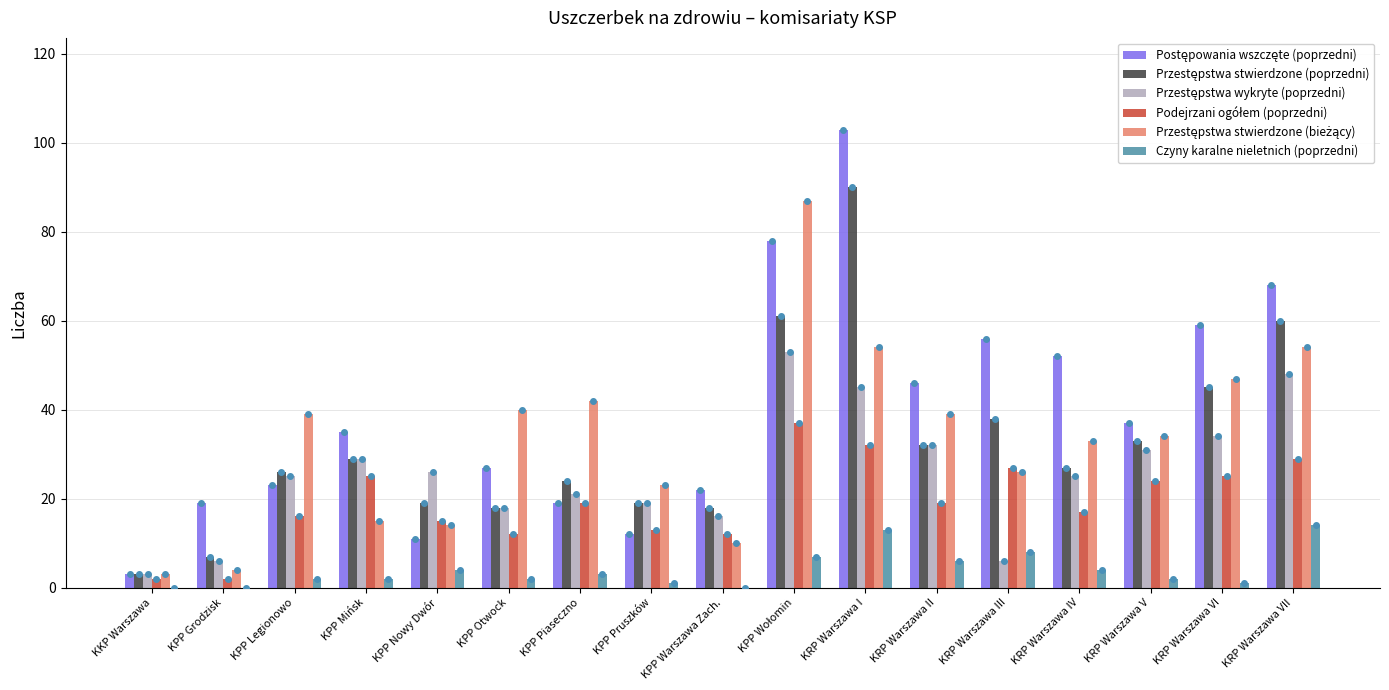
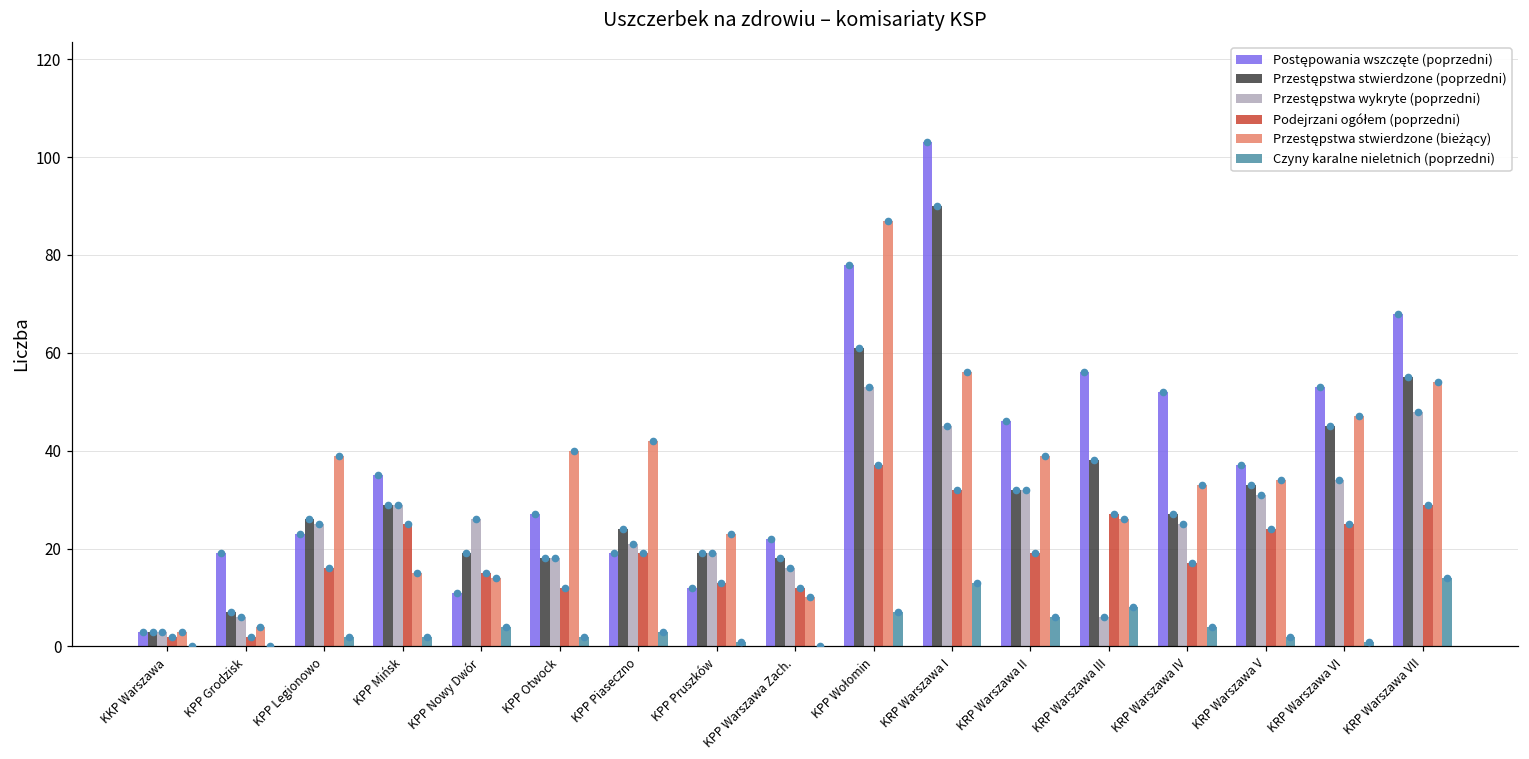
  {
    "Postępowania wszczęte (poprzedni)": {
      "KKP Warszawa": 3,
      "KPP Grodzisk": 19,
      "KPP Legionowo": 23,
      "KPP Mińsk": 35,
      "KPP Nowy Dwór": 11,
      "KPP Otwock": 27,
      "KPP Piaseczno": 19,
      "KPP Pruszków": 12,
      "KPP Warszawa Zach.": 22,
      "KPP Wołomin": 78,
      "KRP Warszawa I": 103,
      "KRP Warszawa II": 46,
      "KRP Warszawa III": 56,
      "KRP Warszawa IV": 52,
      "KRP Warszawa V": 37,
-     "KRP Warszawa VI": 59,
+     "KRP Warszawa VI": 53,
      "KRP Warszawa VII": 68
    },
    "Przestępstwa stwierdzone (poprzedni)": {
      "KKP Warszawa": 3,
      "KPP Grodzisk": 7,
      "KPP Legionowo": 26,
      "KPP Mińsk": 29,
      "KPP Nowy Dwór": 19,
      "KPP Otwock": 18,
      "KPP Piaseczno": 24,
      "KPP Pruszków": 19,
      "KPP Warszawa Zach.": 18,
      "KPP Wołomin": 61,
      "KRP Warszawa I": 90,
      "KRP Warszawa II": 32,
      "KRP Warszawa III": 38,
      "KRP Warszawa IV": 27,
      "KRP Warszawa V": 33,
      "KRP Warszawa VI": 45,
-     "KRP Warszawa VII": 60
+     "KRP Warszawa VII": 55
    },
    "Przestępstwa wykryte (poprzedni)": {
      "KKP Warszawa": 3,
      "KPP Grodzisk": 6,
      "KPP Legionowo": 25,
      "KPP Mińsk": 29,
      "KPP Nowy Dwór": 26,
      "KPP Otwock": 18,
      "KPP Piaseczno": 21,
      "KPP Pruszków": 19,
      "KPP Warszawa Zach.": 16,
      "KPP Wołomin": 53,
      "KRP Warszawa I": 45,
      "KRP Warszawa II": 32,
      "KRP Warszawa III": 6,
      "KRP Warszawa IV": 25,
      "KRP Warszawa V": 31,
      "KRP Warszawa VI": 34,
      "KRP Warszawa VII": 48
    },
    "Podejrzani ogółem (poprzedni)": {
      "KKP Warszawa": 2,
      "KPP Grodzisk": 2,
      "KPP Legionowo": 16,
      "KPP Mińsk": 25,
      "KPP Nowy Dwór": 15,
      "KPP Otwock": 12,
      "KPP Piaseczno": 19,
      "KPP Pruszków": 13,
      "KPP Warszawa Zach.": 12,
      "KPP Wołomin": 37,
      "KRP Warszawa I": 32,
      "KRP Warszawa II": 19,
      "KRP Warszawa III": 27,
      "KRP Warszawa IV": 17,
      "KRP Warszawa V": 24,
      "KRP Warszawa VI": 25,
      "KRP Warszawa VII": 29
    },
    "Przestępstwa stwierdzone (bieżący)": {
      "KKP Warszawa": 3,
      "KPP Grodzisk": 4,
      "KPP Legionowo": 39,
      "KPP Mińsk": 15,
      "KPP Nowy Dwór": 14,
      "KPP Otwock": 40,
      "KPP Piaseczno": 42,
      "KPP Pruszków": 23,
      "KPP Warszawa Zach.": 10,
      "KPP Wołomin": 87,
-     "KRP Warszawa I": 54,
+     "KRP Warszawa I": 56,
      "KRP Warszawa II": 39,
      "KRP Warszawa III": 26,
      "KRP Warszawa IV": 33,
      "KRP Warszawa V": 34,
      "KRP Warszawa VI": 47,
      "KRP Warszawa VII": 54
    }
  }
